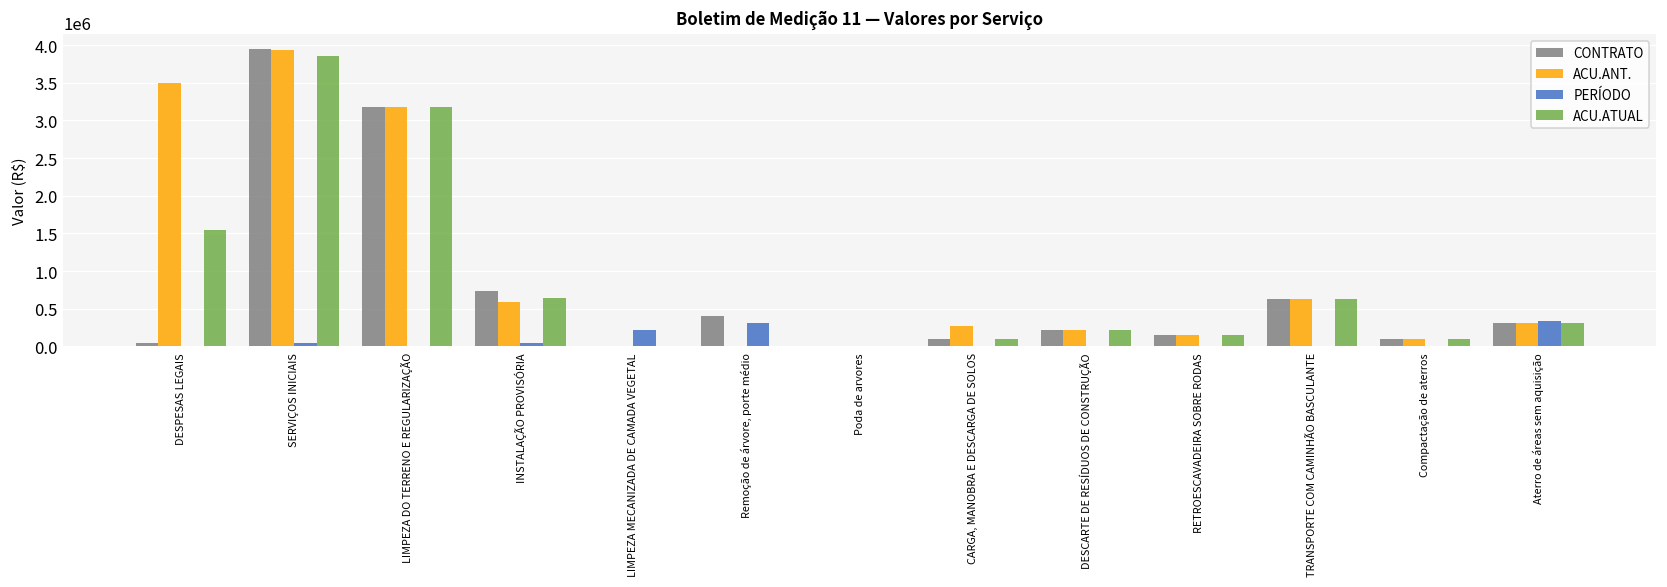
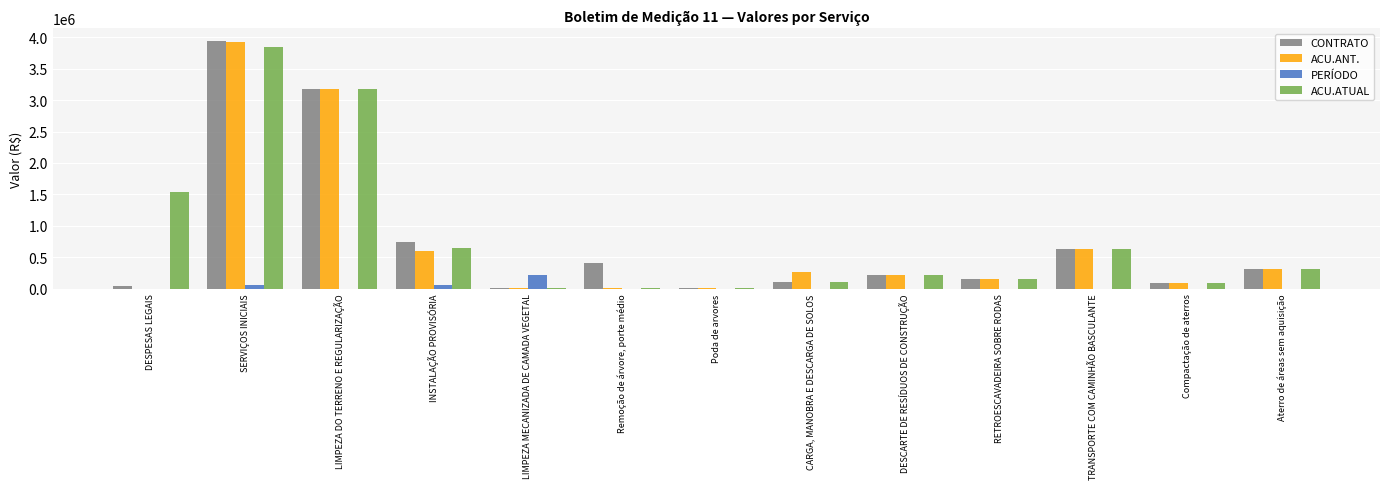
  {
    "CONTRATO": {
      "SERVIÇOS INICIAIS": 3900000,
      "LIMPEZA DO TERRENO E REGULARIZAÇÃO": 3200000,
      "INSTALAÇÃO PROVISÓRIA": 700000,
      "Remoção de árvore, porte médio": 400000,
      "CARGA, MANOBRA E DESCARGA DE SOLOS": 100000,
      "DESCARTE DE RESÍDUOS DE CONSTRUÇÃO": 200000,
      "RETROESCAVADEIRA SOBRE RODAS": 200000,
      "TRANSPORTE COM CAMINHÃO BASCULANTE": 600000,
      "Compactação de aterros": 100000,
      "Aterro de áreas sem aquisição": 300000
    },
    "ACU.ANT.": {
-     "DESPESAS LEGAIS": 3500000,
+     "DESPESAS LEGAIS": 0,
      "SERVIÇOS INICIAIS": 3900000,
      "LIMPEZA DO TERRENO E REGULARIZAÇÃO": 3200000,
      "INSTALAÇÃO PROVISÓRIA": 600000,
      "CARGA, MANOBRA E DESCARGA DE SOLOS": 300000,
      "DESCARTE DE RESÍDUOS DE CONSTRUÇÃO": 200000,
      "RETROESCAVADEIRA SOBRE RODAS": 200000,
      "TRANSPORTE COM CAMINHÃO BASCULANTE": 600000,
      "Compactação de aterros": 100000,
      "Aterro de áreas sem aquisição": 300000
    },
    "PERÍODO": {
      "DESPESAS LEGAIS": 0,
      "SERVIÇOS INICIAIS": 0,
      "LIMPEZA DO TERRENO E REGULARIZAÇÃO": 0,
      "INSTALAÇÃO PROVISÓRIA": 0,
      "LIMPEZA MECANIZADA DE CAMADA VEGETAL": 200000,
-     "Remoção de árvore, porte médio": 300000,
+     "Remoção de árvore, porte médio": 0,
      "Poda de arvores": 0,
      "CARGA, MANOBRA E DESCARGA DE SOLOS": 0,
      "DESCARTE DE RESÍDUOS DE CONSTRUÇÃO": 0,
      "RETROESCAVADEIRA SOBRE RODAS": 0,
      "TRANSPORTE COM CAMINHÃO BASCULANTE": 0,
      "Compactação de aterros": 0,
-     "Aterro de áreas sem aquisição": 300000
+     "Aterro de áreas sem aquisição": 0
    },
    "ACU.ATUAL": {
      "DESPESAS LEGAIS": 1500000,
      "SERVIÇOS INICIAIS": 3800000,
      "LIMPEZA DO TERRENO E REGULARIZAÇÃO": 3200000,
      "INSTALAÇÃO PROVISÓRIA": 600000,
      "CARGA, MANOBRA E DESCARGA DE SOLOS": 100000,
      "DESCARTE DE RESÍDUOS DE CONSTRUÇÃO": 200000,
      "RETROESCAVADEIRA SOBRE RODAS": 200000,
      "TRANSPORTE COM CAMINHÃO BASCULANTE": 600000,
      "Compactação de aterros": 100000,
      "Aterro de áreas sem aquisição": 300000
    }
  }
